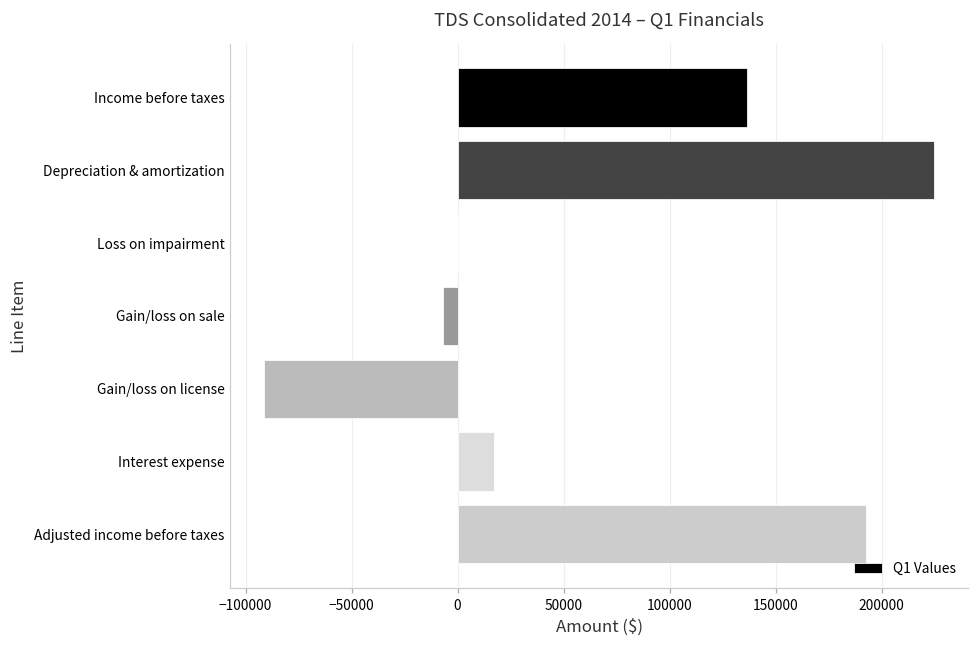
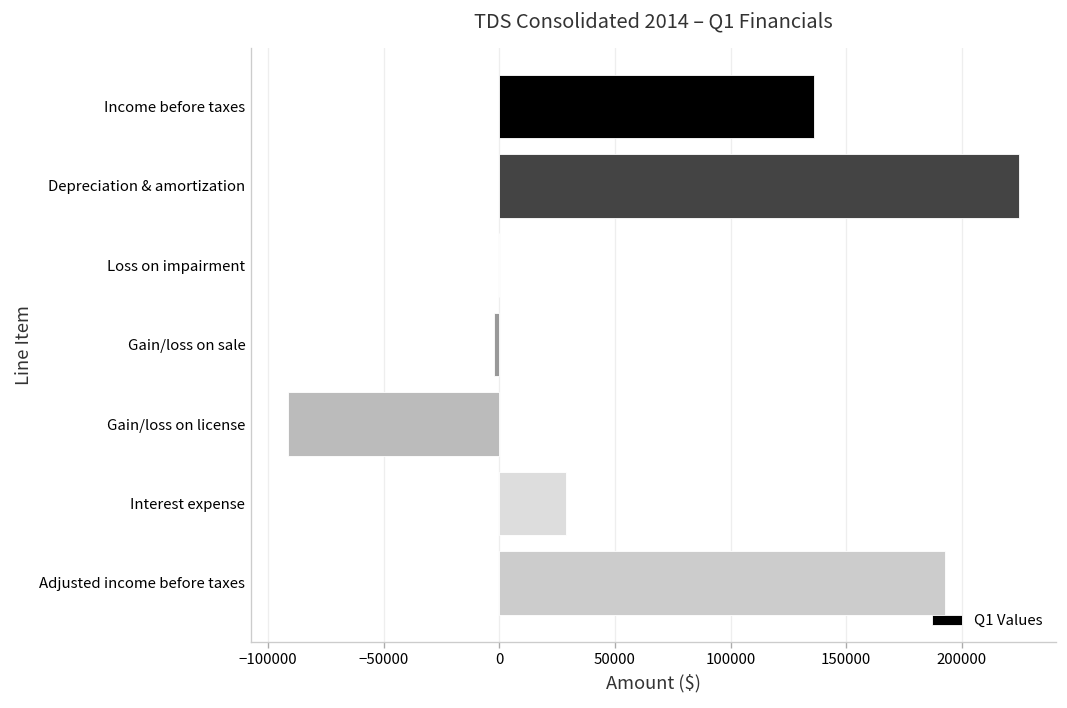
  {
    "Income before taxes": 136000,
    "Depreciation & amortization": 225000,
    "Loss on impairment": 0,
-   "Gain/loss on sale": -7000,
+   "Gain/loss on sale": -2000,
    "Gain/loss on license": -91000,
-   "Interest expense": 17000,
+   "Interest expense": 29000,
    "Adjusted income before taxes": 193000
  }
